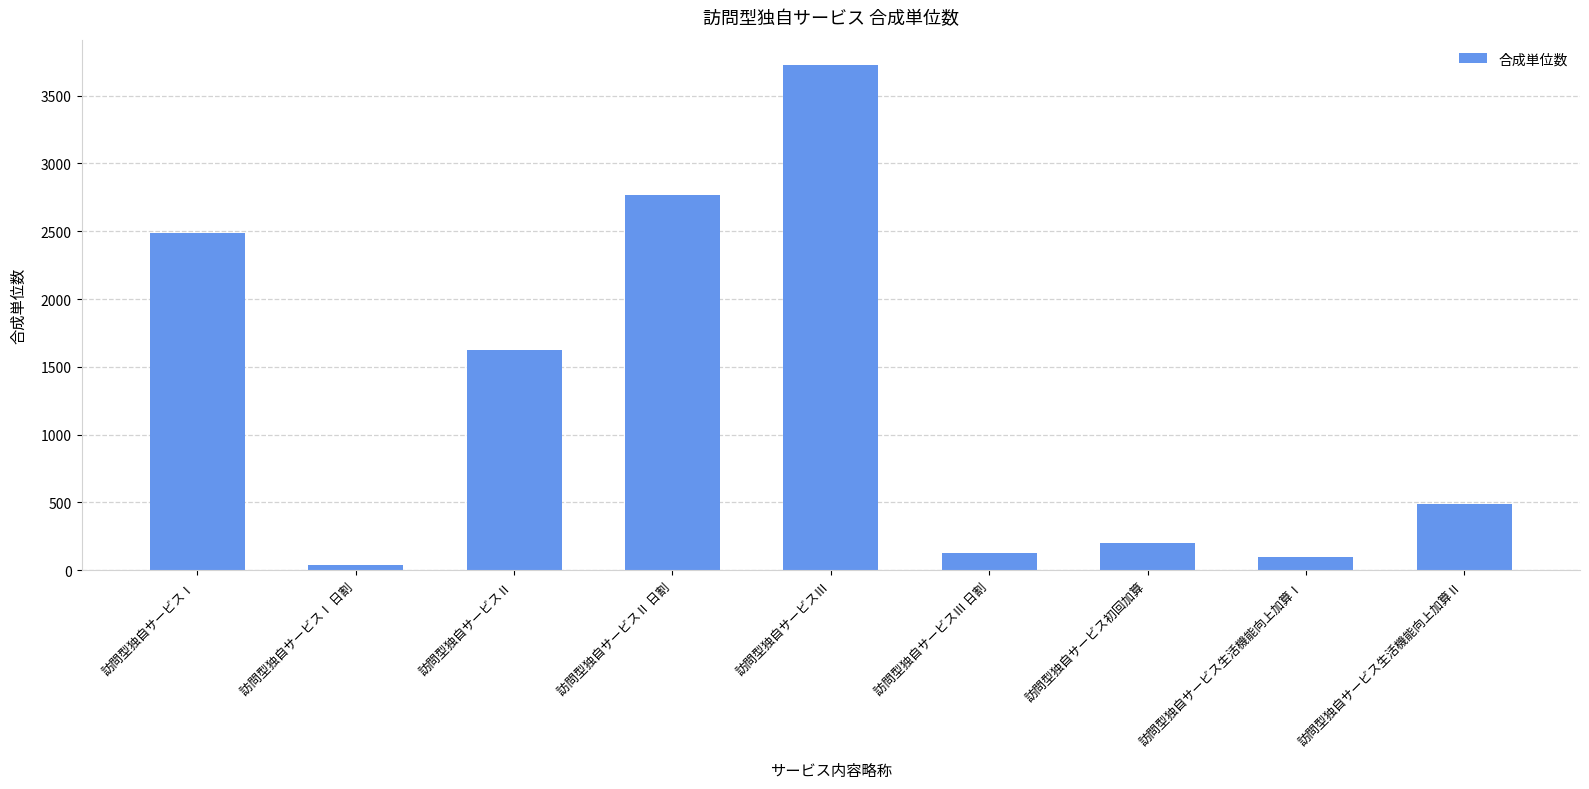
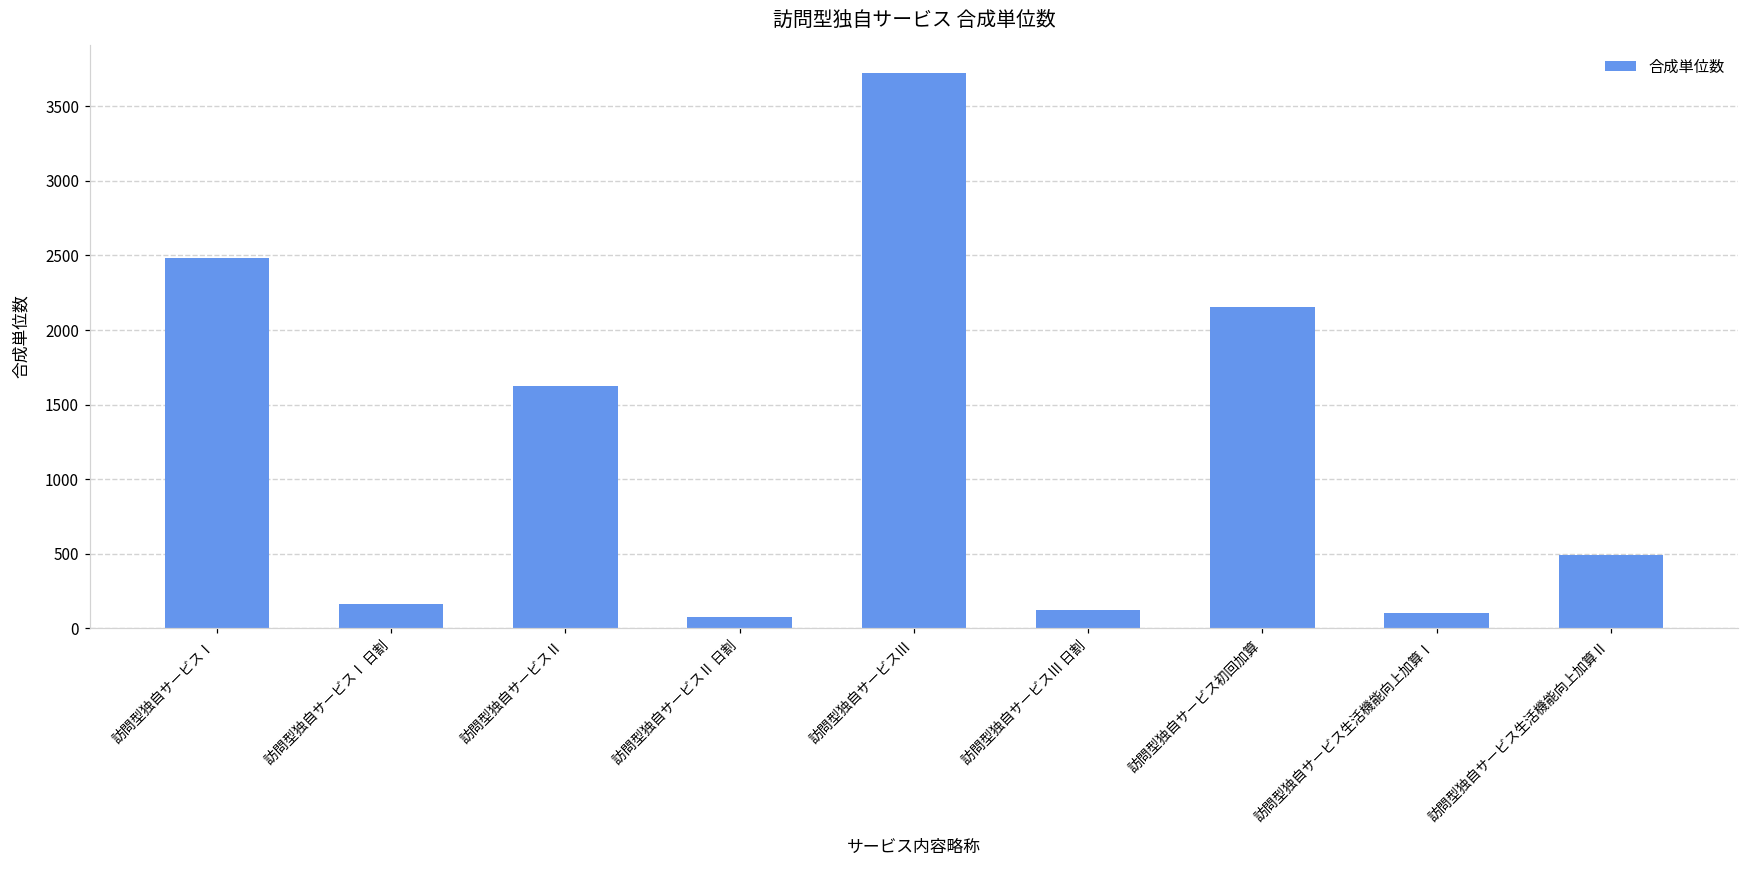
  {
    "訪問型独自サービスⅠ": 2490,
-   "訪問型独自サービスⅠ 日割": 40,
+   "訪問型独自サービスⅠ 日割": 160,
    "訪問型独自サービスⅡ": 1630,
-   "訪問型独自サービスⅡ 日割": 2770,
+   "訪問型独自サービスⅡ 日割": 80,
    "訪問型独自サービスⅢ": 3730,
    "訪問型独自サービスⅢ 日割": 120,
-   "訪問型独自サービス初回加算": 200,
+   "訪問型独自サービス初回加算": 2150,
    "訪問型独自サービス生活機能向上加算Ⅰ": 100,
    "訪問型独自サービス生活機能向上加算Ⅱ": 490
  }
